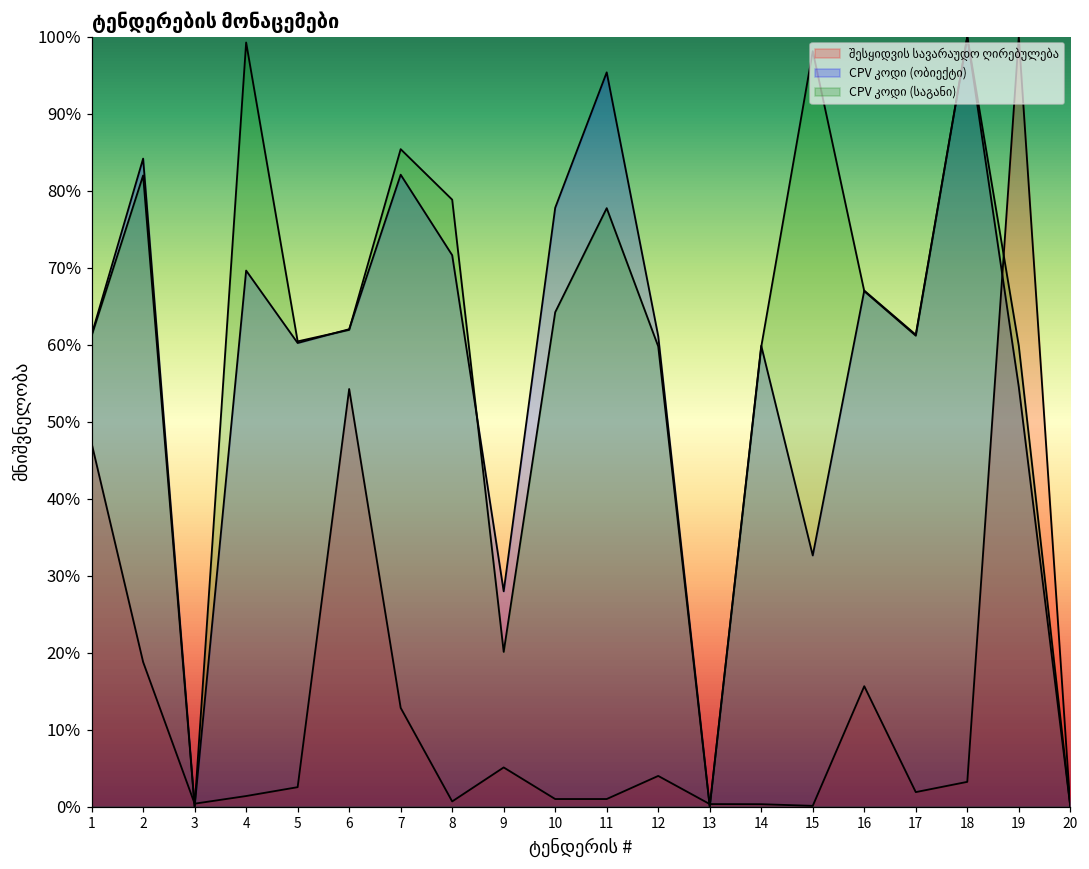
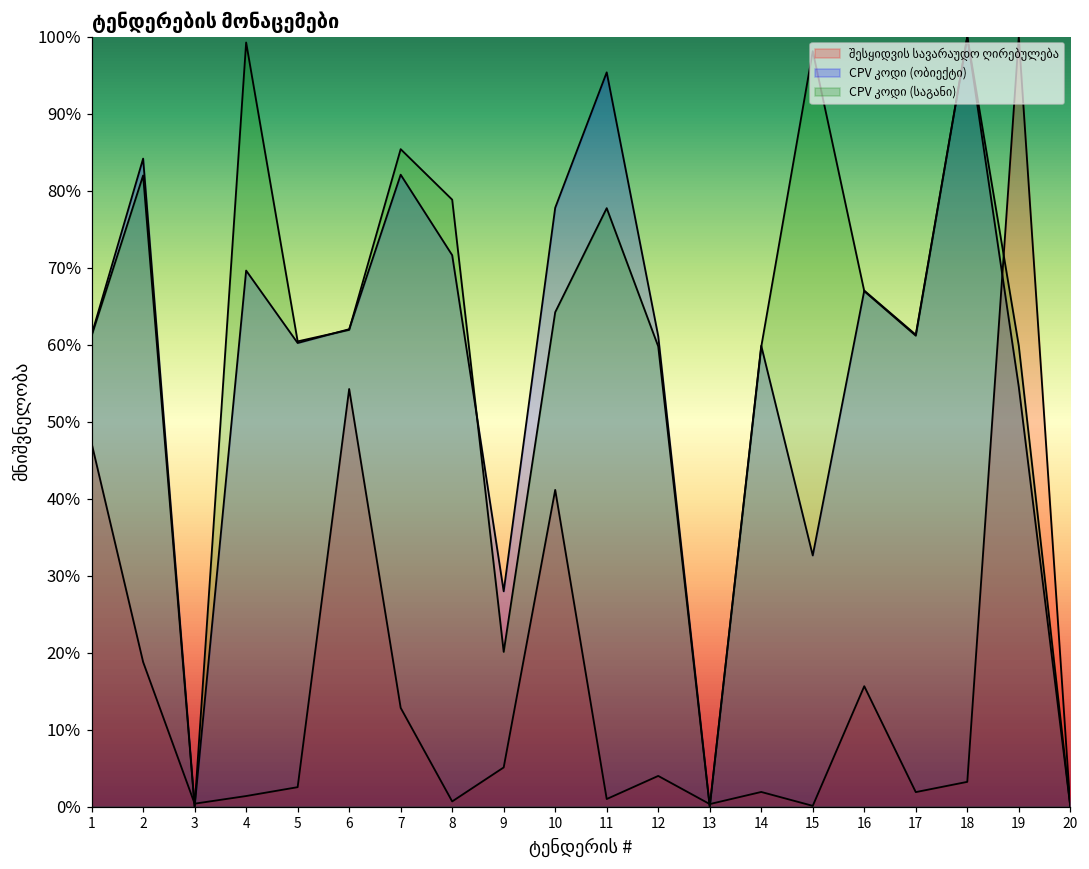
  {
    "შესყიდვის სავარაუდო ღირებულება": {
      "1": "47%",
      "2": "19%",
      "3": "0%",
      "4": "1%",
      "5": "3%",
      "6": "54%",
      "7": "13%",
      "8": "1%",
      "9": "5%",
-     "10": "1%",
+     "10": "41%",
      "11": "1%",
      "12": "4%",
-     "14": "0%",
+     "14": "2%",
      "15": "0%",
      "16": "16%",
      "17": "2%",
      "18": "3%",
      "19": "100%"
    },
    "CPV კოდი (ობიექტი)": {
      "2": "84%",
      "4": "70%",
      "7": "82%",
      "8": "72%",
      "9": "28%",
      "10": "78%",
      "11": "95%",
      "12": "61%",
      "15": "33%",
      "19": "54%"
    },
    "CPV კოდი (საგანი)": {
      "2": "82%",
      "4": "99%",
      "7": "85%",
      "8": "79%",
      "9": "20%",
      "10": "64%",
      "11": "78%",
      "12": "60%",
      "19": "60%"
    }
  }
